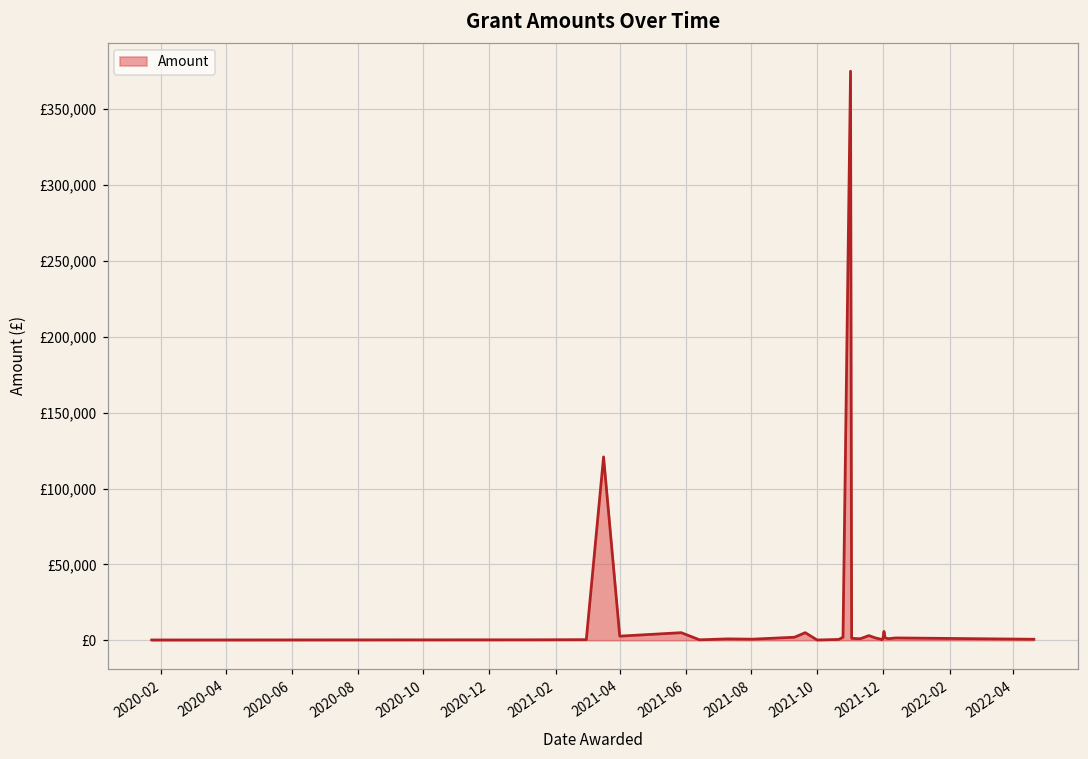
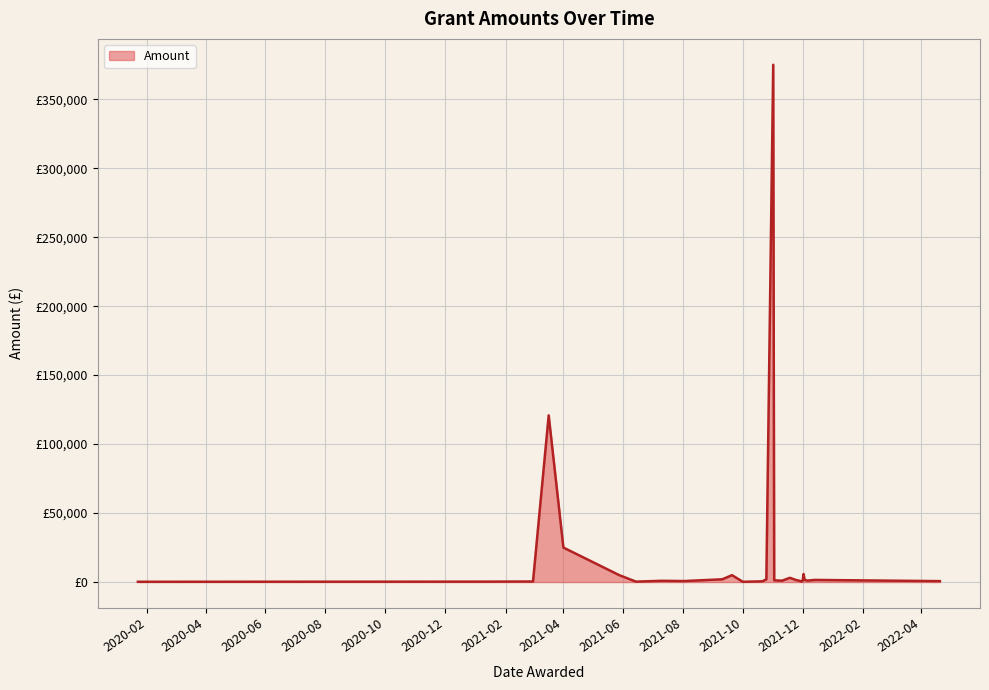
  {
-   "2021-04": "£3,000",
+   "2021-04": "£25,000",
    "2021-10": "£0",
    "2021-12": "£1,000"
  }
